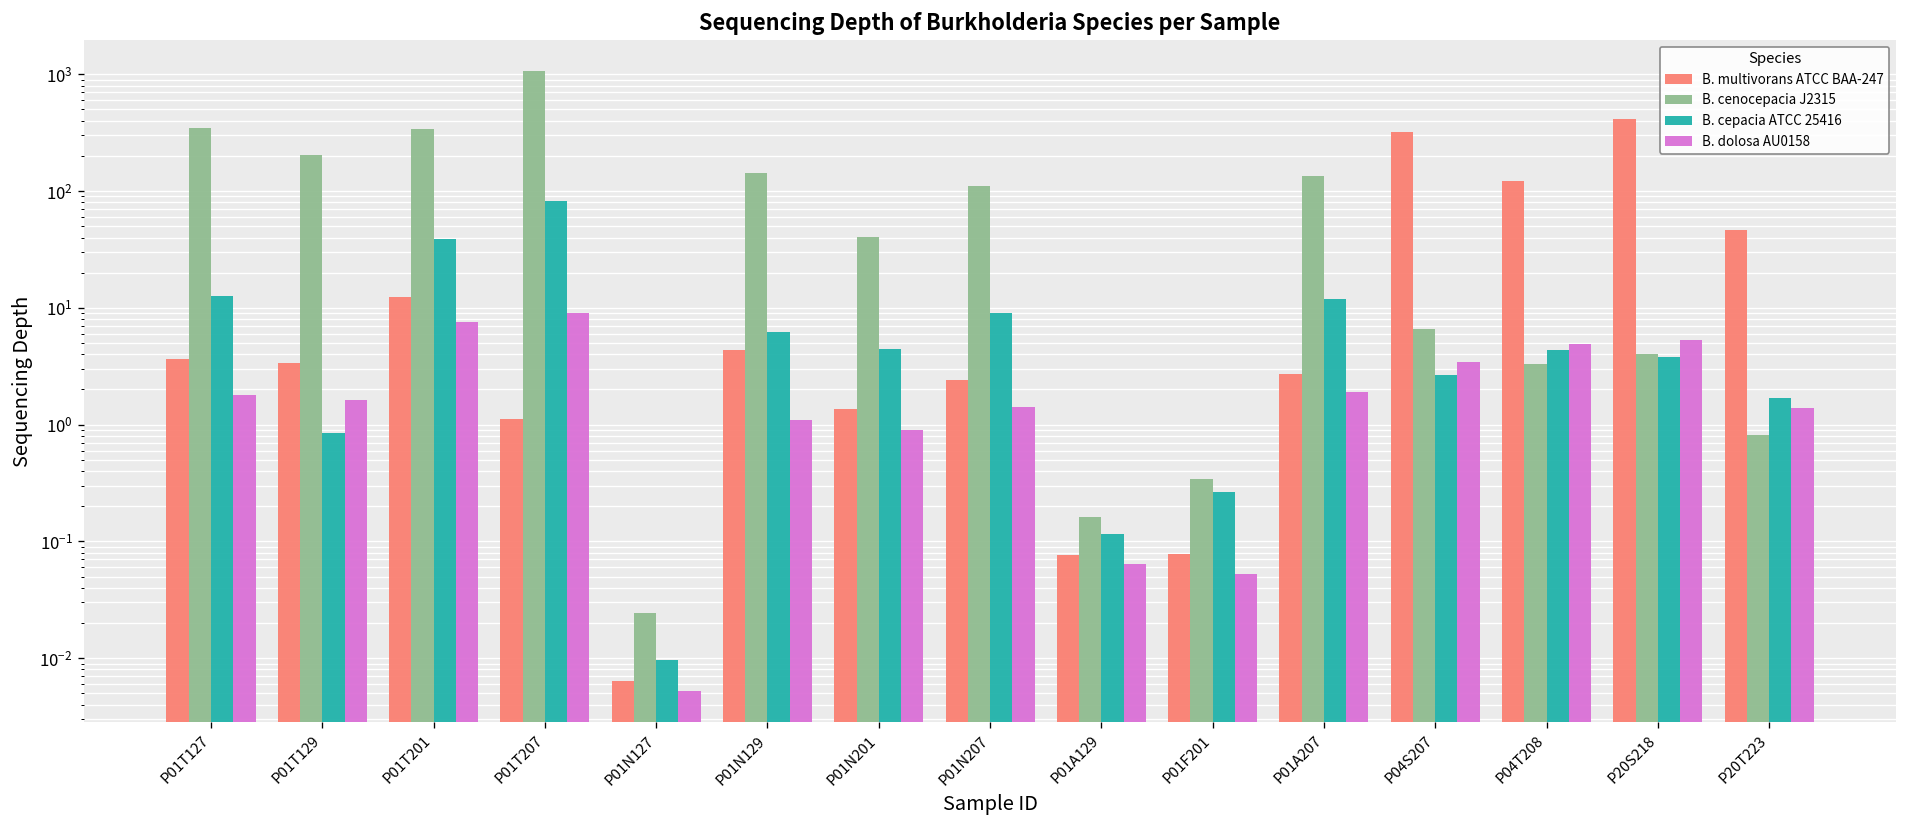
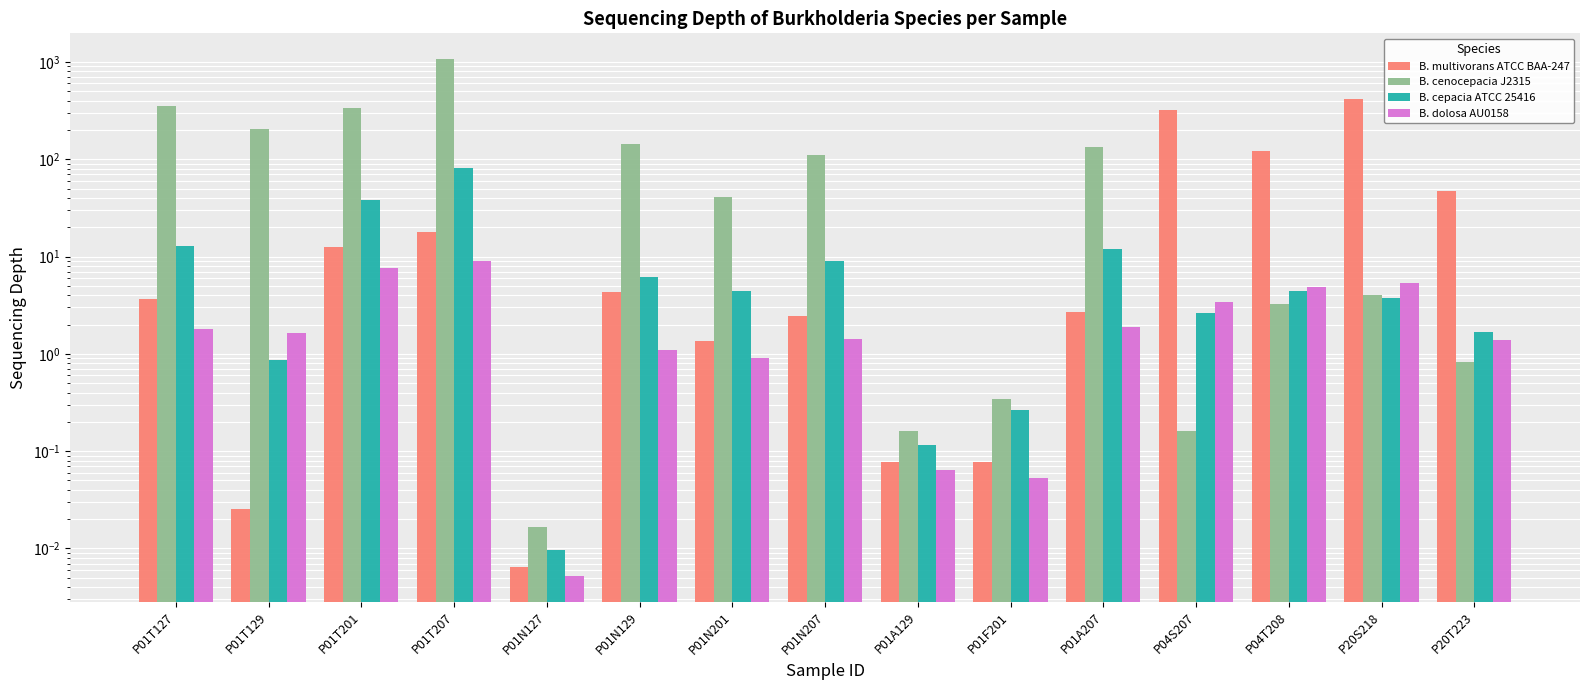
  {
    "B. multivorans ATCC BAA-247": {
      "P01T127": 3.6,
-     "P01T129": 3.3,
+     "P01T129": 0.025,
      "P01T201": 12,
-     "P01T207": 1.1,
+     "P01T207": 18,
      "P01N127": 0.006,
      "P01N129": 4,
      "P01N201": 1.4,
      "P01N207": 2.4,
      "P01A129": 0.08,
      "P01F201": 0.08,
      "P01A207": 2.7,
      "P04S207": 320,
      "P04T208": 120,
      "P20S218": 420,
      "P20T223": 50
    },
    "B. cenocepacia J2315": {
      "P01T127": 350,
      "P01T129": 200,
      "P01T201": 340,
      "P01T207": 1100,
-     "P01N127": 0.024,
+     "P01N127": 0.017,
      "P01N129": 140,
      "P01N201": 41,
      "P01N207": 110,
      "P01A129": 0.16,
      "P01F201": 0.34,
      "P01A207": 130,
-     "P04S207": 7,
+     "P04S207": 0.16,
      "P04T208": 3.3,
      "P20S218": 4.0,
      "P20T223": 0.8
    },
    "B. cepacia ATCC 25416": {
      "P01T127": 13,
      "P01T129": 0.9,
      "P01T201": 38,
      "P01T207": 80,
      "P01N127": 0.010,
      "P01N129": 6,
      "P01N201": 4,
      "P01N207": 9,
      "P01A129": 0.12,
      "P01F201": 0.26,
      "P01A207": 12,
      "P04S207": 2.7,
      "P04T208": 4,
      "P20S218": 3.8,
      "P20T223": 1.7
    },
    "B. dolosa AU0158": {
      "P01T127": 1.8,
      "P01T129": 1.6,
      "P01T201": 8,
      "P01T207": 9,
      "P01N127": 0.005,
      "P01N129": 1.1,
      "P01N201": 0.9,
      "P01N207": 1.4,
      "P01A129": 0.06,
      "P01F201": 0.05,
      "P01A207": 1.9,
      "P04S207": 3.4,
      "P04T208": 5,
      "P20S218": 5,
      "P20T223": 1.4
    }
  }
